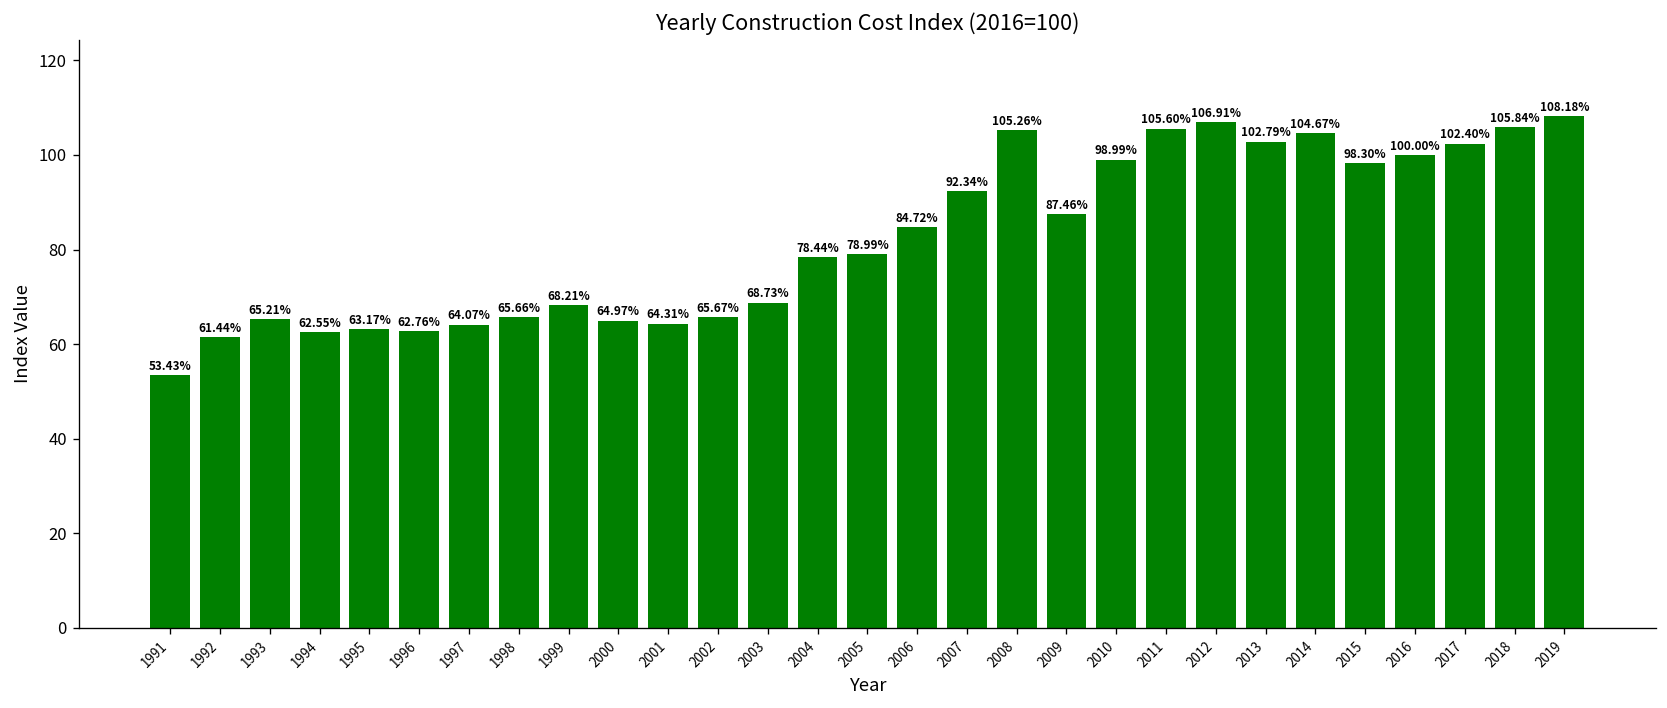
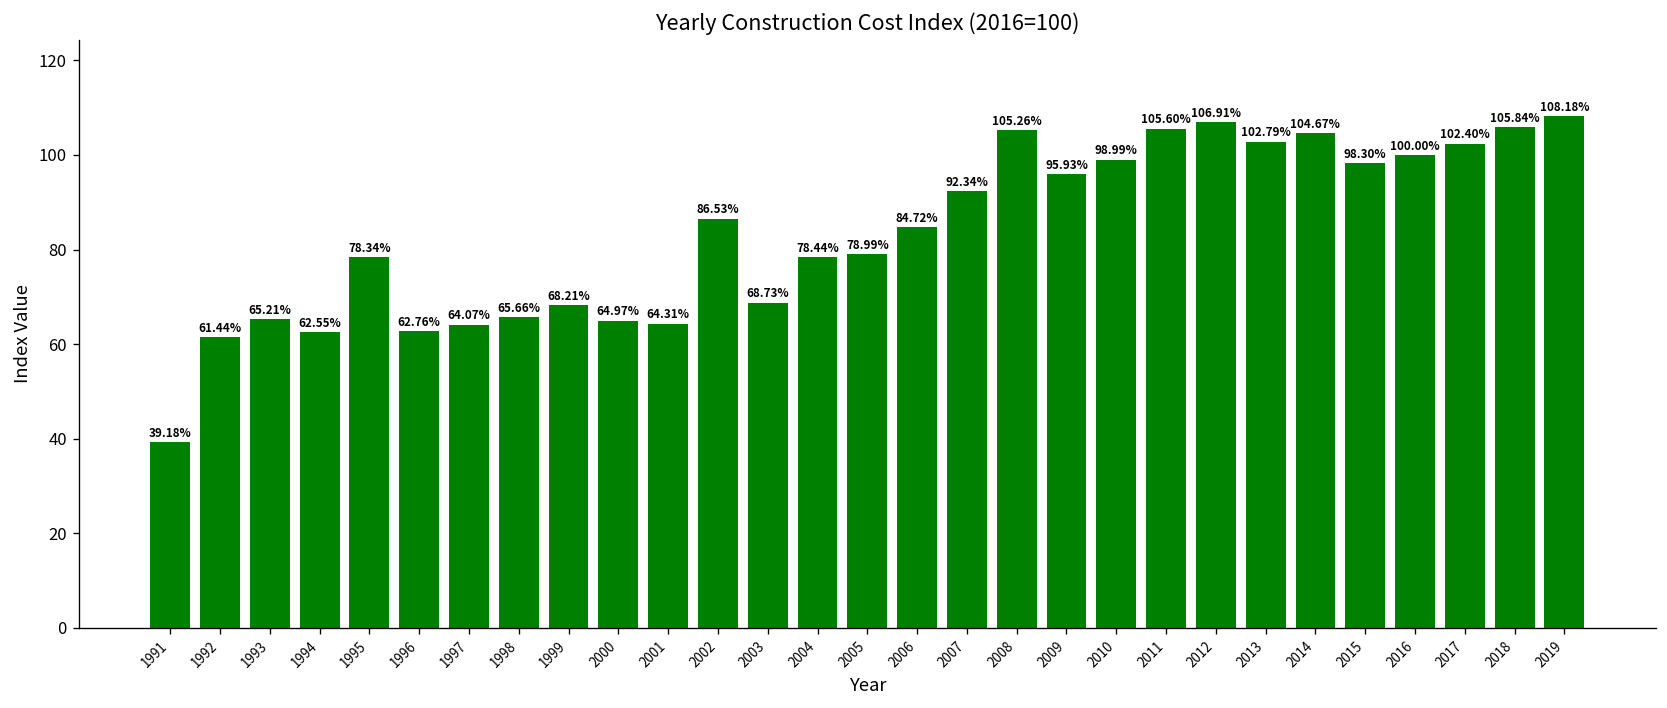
  {
-   "1991": "53.43%",
+   "1991": "39.18%",
    "1992": "61.44%",
    "1993": "65.21%",
    "1994": "62.55%",
-   "1995": "63.17%",
+   "1995": "78.34%",
    "1996": "62.76%",
    "1997": "64.07%",
    "1998": "65.66%",
    "1999": "68.21%",
    "2000": "64.97%",
    "2001": "64.31%",
-   "2002": "65.67%",
+   "2002": "86.53%",
    "2003": "68.73%",
    "2004": "78.44%",
    "2005": "78.99%",
    "2006": "84.72%",
    "2007": "92.34%",
    "2008": "105.26%",
-   "2009": "87.46%",
+   "2009": "95.93%",
    "2010": "98.99%",
    "2011": "105.60%",
    "2012": "106.91%",
    "2013": "102.79%",
    "2014": "104.67%",
    "2015": "98.30%",
    "2016": "100.00%",
    "2017": "102.40%",
    "2018": "105.84%",
    "2019": "108.18%"
  }
